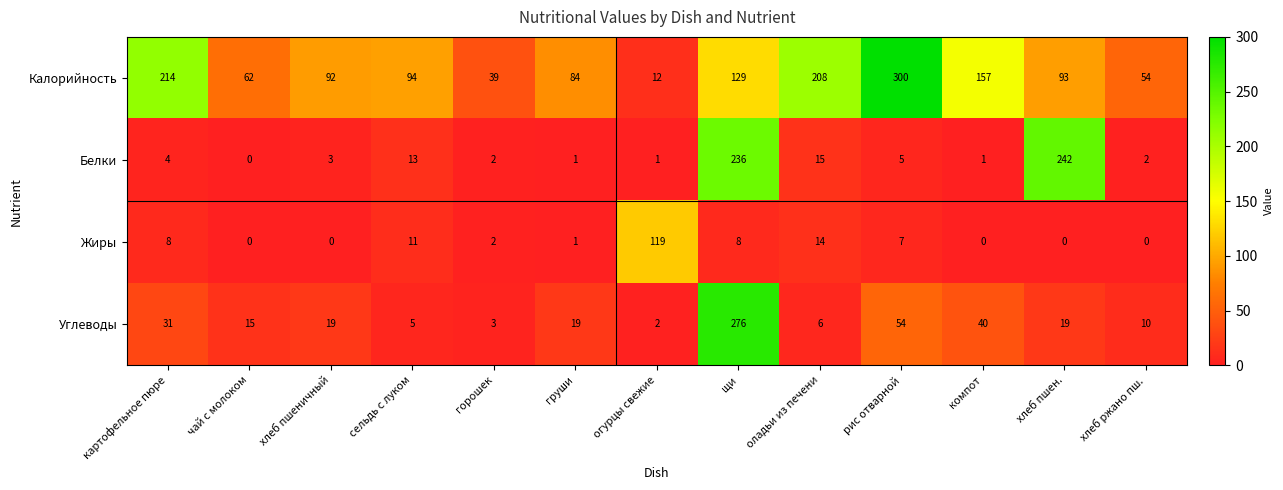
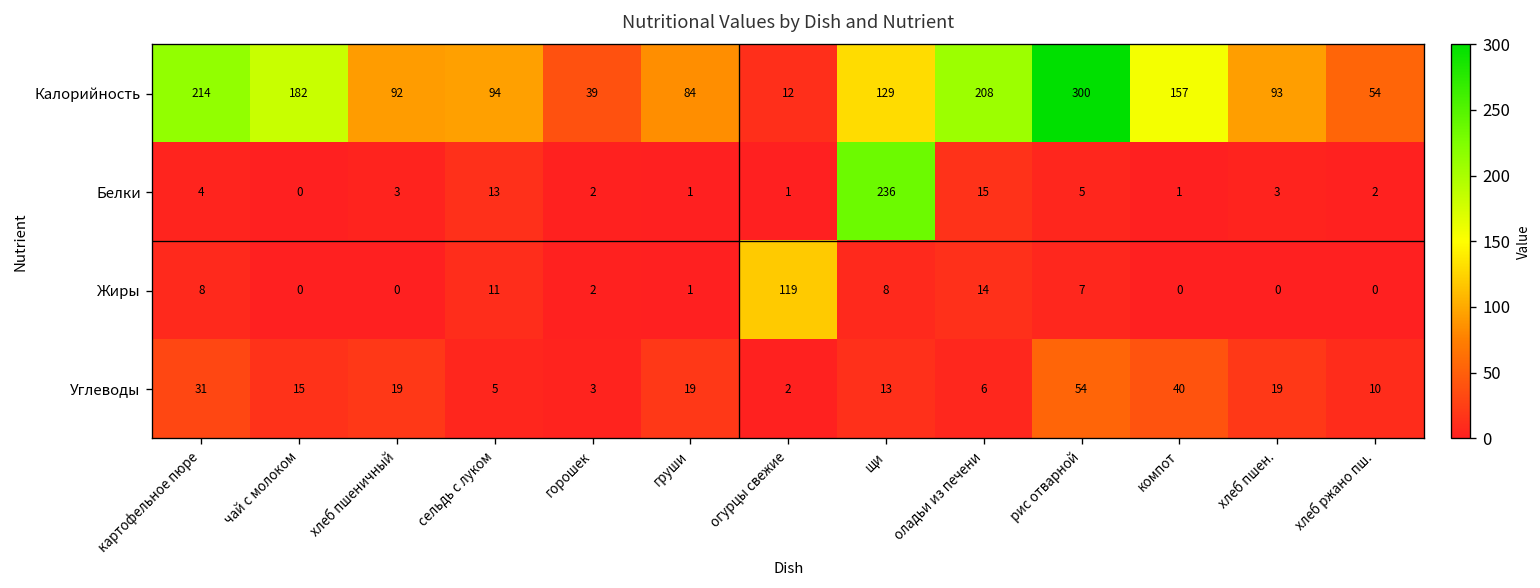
  {
    "Калорийность": {
      "картофельное пюре": 214,
-     "чай с молоком": 62,
+     "чай с молоком": 182,
      "хлеб пшеничный": 92,
      "сельдь с луком": 94,
      "горошек": 39,
      "груши": 84,
      "огурцы свежие": 12,
      "щи": 129,
      "оладьи из печени": 208,
      "рис отварной": 300,
      "компот": 157,
      "хлеб пшен.": 93,
      "хлеб ржано пш.": 54
    },
    "Белки": {
      "картофельное пюре": 4,
      "чай с молоком": 0,
      "хлеб пшеничный": 3,
      "сельдь с луком": 13,
      "горошек": 2,
      "груши": 1,
      "огурцы свежие": 1,
      "щи": 236,
      "оладьи из печени": 15,
      "рис отварной": 5,
      "компот": 1,
-     "хлеб пшен.": 242,
+     "хлеб пшен.": 3,
      "хлеб ржано пш.": 2
    },
    "Жиры": {
      "картофельное пюре": 8,
      "чай с молоком": 0,
      "хлеб пшеничный": 0,
      "сельдь с луком": 11,
      "горошек": 2,
      "груши": 1,
      "огурцы свежие": 119,
      "щи": 8,
      "оладьи из печени": 14,
      "рис отварной": 7,
      "компот": 0,
      "хлеб пшен.": 0,
      "хлеб ржано пш.": 0
    },
    "Углеводы": {
      "картофельное пюре": 31,
      "чай с молоком": 15,
      "хлеб пшеничный": 19,
      "сельдь с луком": 5,
      "горошек": 3,
      "груши": 19,
      "огурцы свежие": 2,
-     "щи": 276,
+     "щи": 13,
      "оладьи из печени": 6,
      "рис отварной": 54,
      "компот": 40,
      "хлеб пшен.": 19,
      "хлеб ржано пш.": 10
    }
  }
